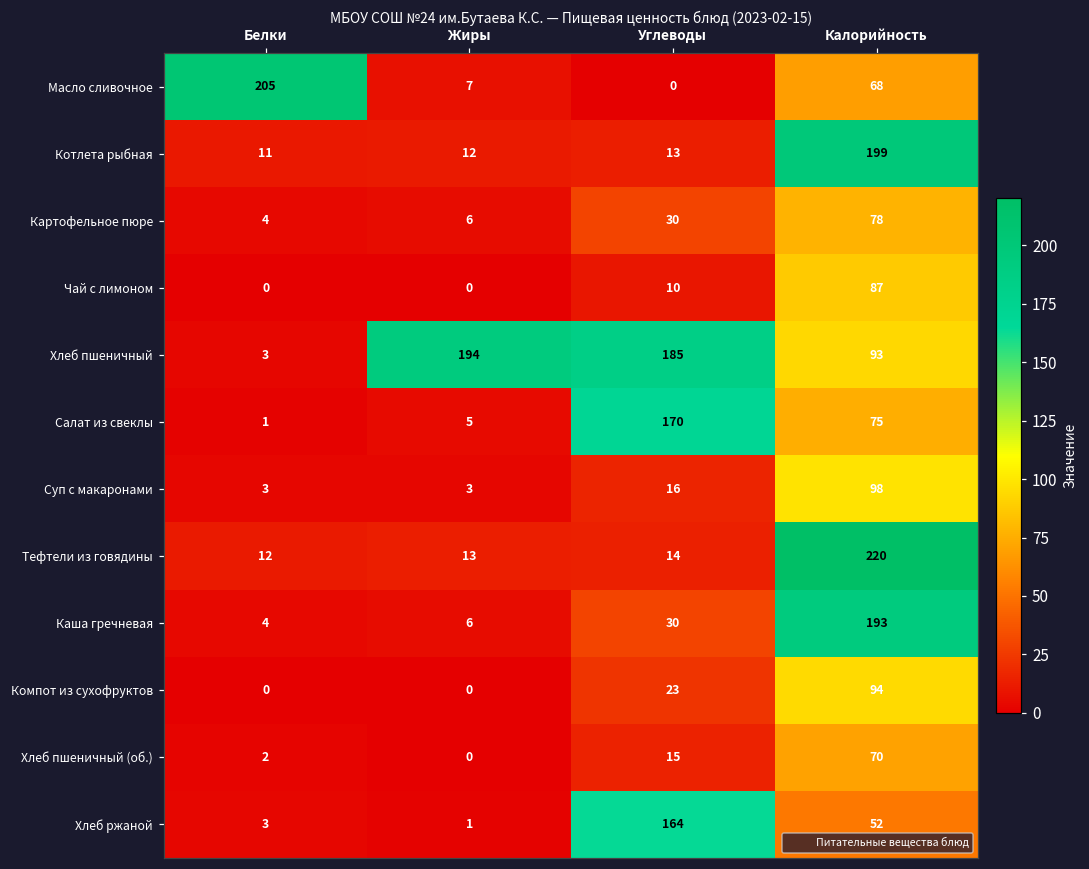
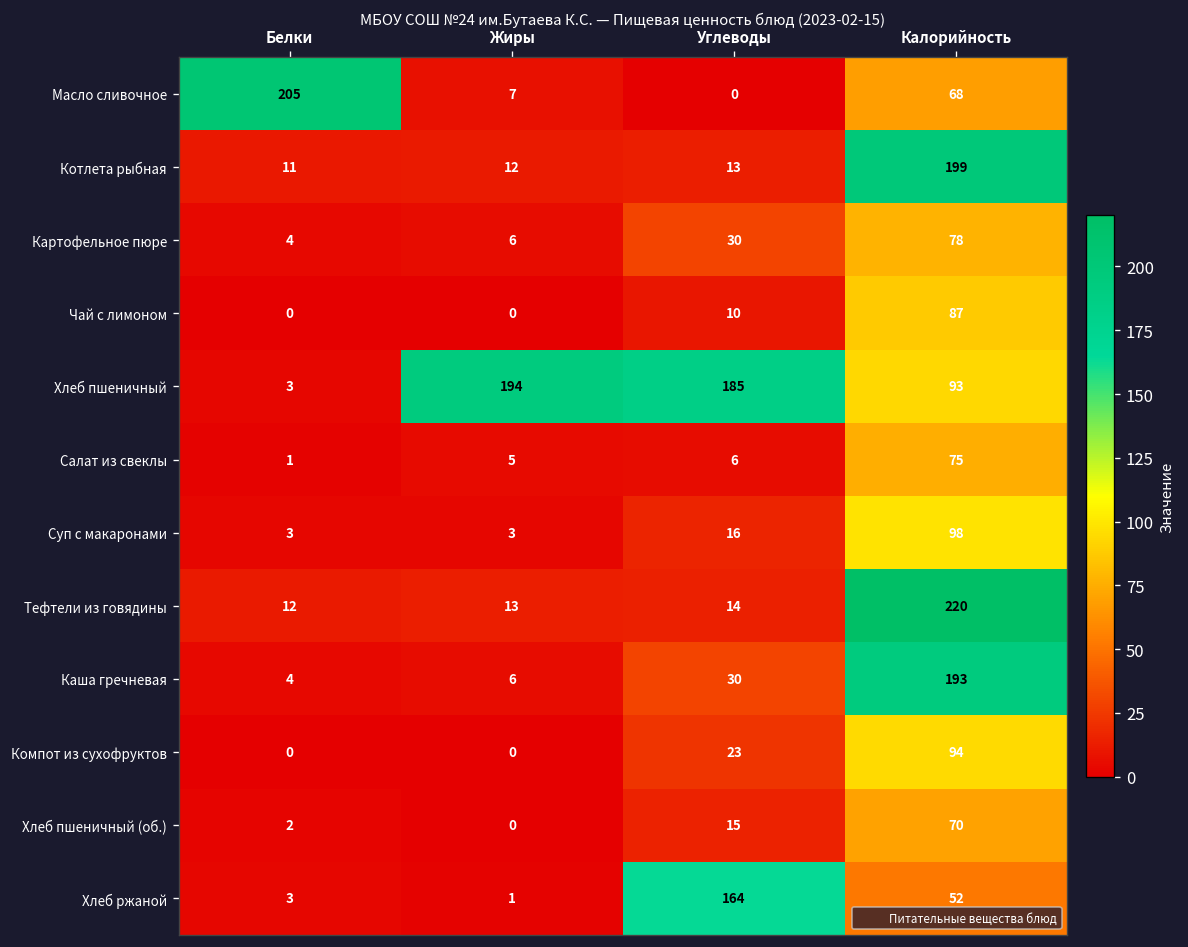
  {
    "Масло сливочное": {
      "Белки": 205,
      "Жиры": 7,
      "Углеводы": 0,
      "Калорийность": 68
    },
    "Котлета рыбная": {
      "Белки": 11,
      "Жиры": 12,
      "Углеводы": 13,
      "Калорийность": 199
    },
    "Картофельное пюре": {
      "Белки": 4,
      "Жиры": 6,
      "Углеводы": 30,
      "Калорийность": 78
    },
    "Чай с лимоном": {
      "Белки": 0,
      "Жиры": 0,
      "Углеводы": 10,
      "Калорийность": 87
    },
    "Хлеб пшеничный": {
      "Белки": 3,
      "Жиры": 194,
      "Углеводы": 185,
      "Калорийность": 93
    },
    "Салат из свеклы": {
      "Белки": 1,
      "Жиры": 5,
-     "Углеводы": 170,
+     "Углеводы": 6,
      "Калорийность": 75
    },
    "Суп с макаронами": {
      "Белки": 3,
      "Жиры": 3,
      "Углеводы": 16,
      "Калорийность": 98
    },
    "Тефтели из говядины": {
      "Белки": 12,
      "Жиры": 13,
      "Углеводы": 14,
      "Калорийность": 220
    },
    "Каша гречневая": {
      "Белки": 4,
      "Жиры": 6,
      "Углеводы": 30,
      "Калорийность": 193
    },
    "Компот из сухофруктов": {
      "Белки": 0,
      "Жиры": 0,
      "Углеводы": 23,
      "Калорийность": 94
    },
    "Хлеб пшеничный (об.)": {
      "Белки": 2,
      "Жиры": 0,
      "Углеводы": 15,
      "Калорийность": 70
    },
    "Хлеб ржаной": {
      "Белки": 3,
      "Жиры": 1,
      "Углеводы": 164,
      "Калорийность": 52
    }
  }
